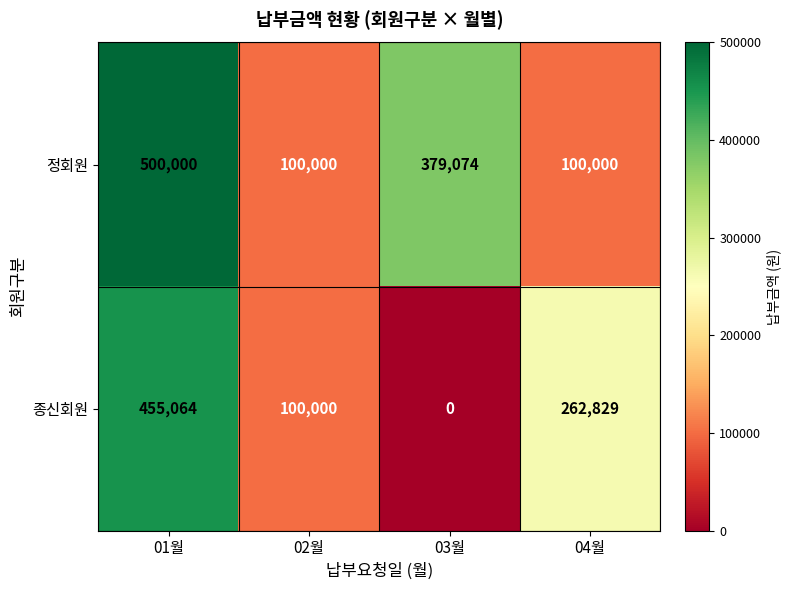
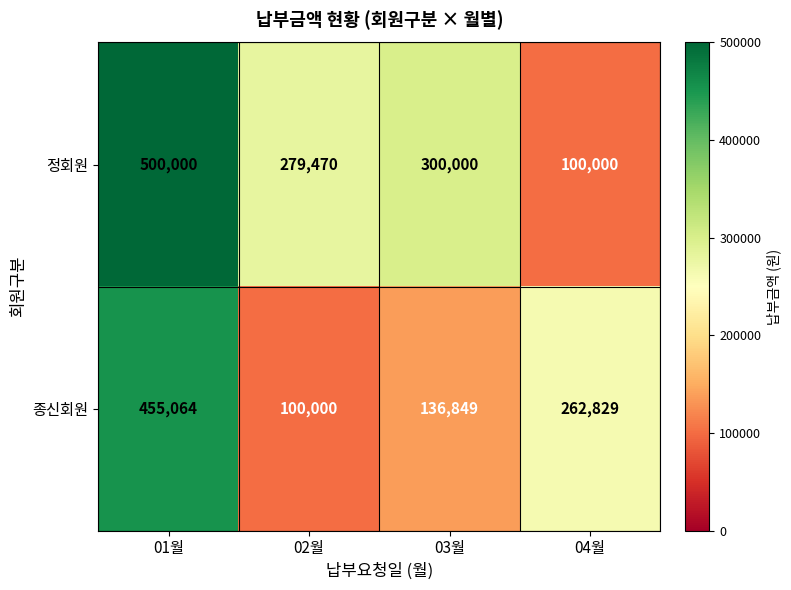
  {
    "정회원": {
      "01월": "500,000",
-     "02월": "100,000",
-     "03월": "379,074",
+     "02월": "279,470",
+     "03월": "300,000",
      "04월": "100,000"
    },
    "종신회원": {
      "01월": "455,064",
      "02월": "100,000",
-     "03월": "0",
+     "03월": "136,849",
      "04월": "262,829"
    }
  }
